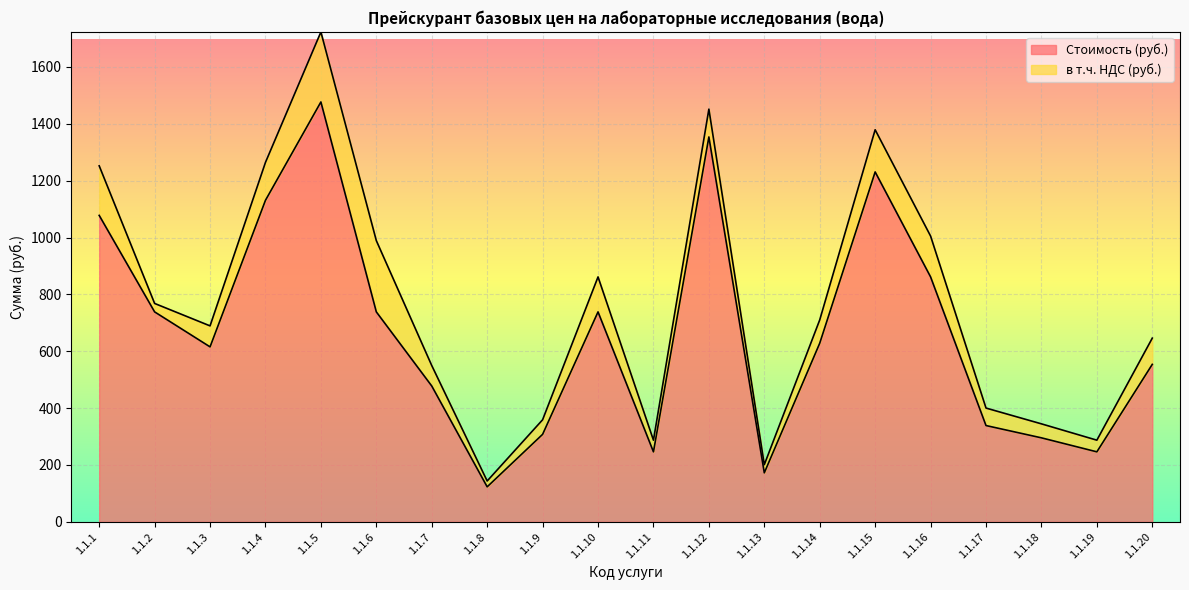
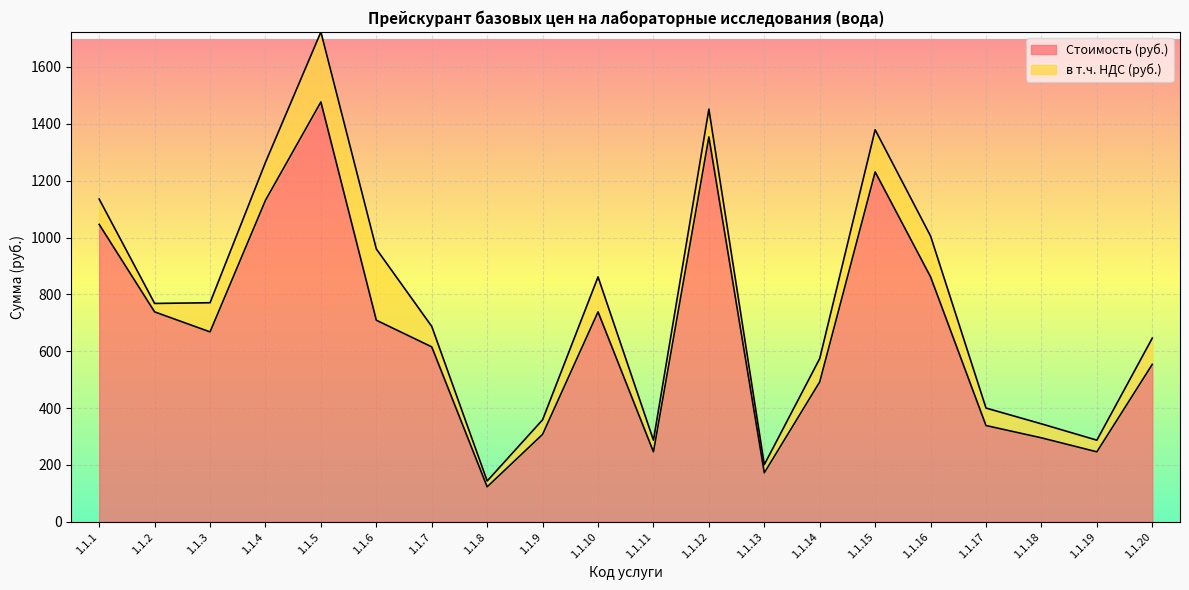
  {
    "Стоимость (руб.)": {
-     "1.1.1": 1080,
+     "1.1.1": 1050,
      "1.1.2": 740,
-     "1.1.3": 620,
+     "1.1.3": 670,
      "1.1.4": 1130,
      "1.1.5": 1480,
-     "1.1.6": 740,
-     "1.1.7": 480,
+     "1.1.6": 710,
+     "1.1.7": 620,
      "1.1.8": 120,
      "1.1.9": 310,
      "1.1.10": 740,
      "1.1.11": 250,
      "1.1.12": 1350,
      "1.1.13": 170,
-     "1.1.14": 630,
+     "1.1.14": 490,
      "1.1.15": 1230,
      "1.1.16": 860,
      "1.1.17": 340,
      "1.1.18": 300,
      "1.1.19": 250,
      "1.1.20": 550
    },
    "в т.ч. НДС (руб.)": {
-     "1.1.1": 170,
+     "1.1.1": 90,
      "1.1.2": 30,
-     "1.1.3": 70,
+     "1.1.3": 100,
      "1.1.4": 130,
      "1.1.5": 250,
      "1.1.6": 250,
      "1.1.7": 70,
      "1.1.8": 20,
      "1.1.9": 50,
      "1.1.10": 120,
      "1.1.11": 40,
      "1.1.12": 100,
      "1.1.13": 30,
      "1.1.14": 80,
      "1.1.15": 150,
      "1.1.16": 140,
      "1.1.17": 60,
      "1.1.18": 50,
      "1.1.19": 40,
      "1.1.20": 90
    }
  }
